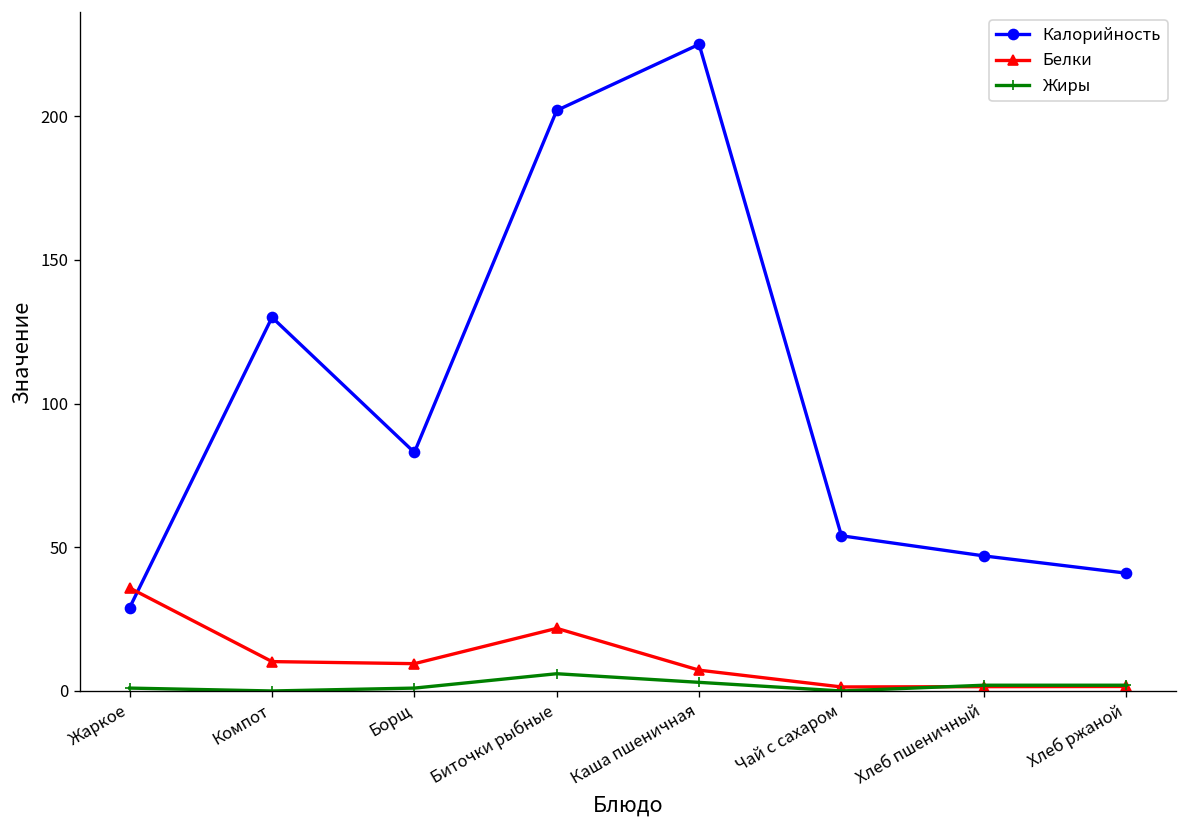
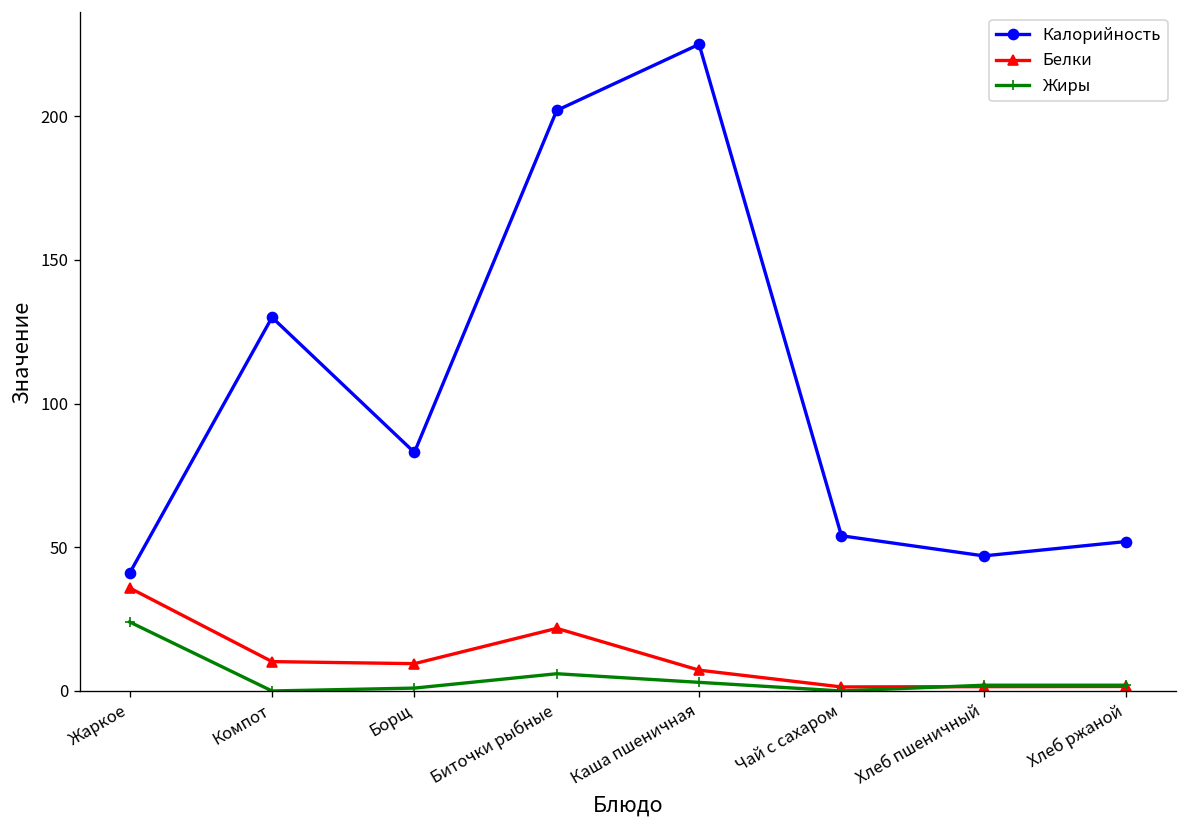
  {
    "Калорийность": {
-     "Жаркое": 29,
+     "Жаркое": 41,
      "Компот": 130,
      "Борщ": 83,
      "Биточки рыбные": 202,
      "Каша пшеничная": 225,
      "Чай с сахаром": 54,
      "Хлеб пшеничный": 47,
-     "Хлеб ржаной": 41
+     "Хлеб ржаной": 52
    },
    "Белки": {
      "Жаркое": 36,
      "Компот": 10,
      "Борщ": 10,
      "Биточки рыбные": 22,
      "Каша пшеничная": 7,
      "Чай с сахаром": 1
    },
    "Жиры": {
-     "Жаркое": 1,
+     "Жаркое": 24,
      "Компот": 0,
      "Борщ": 1,
      "Биточки рыбные": 6,
      "Каша пшеничная": 3,
      "Чай с сахаром": 0
    }
  }
